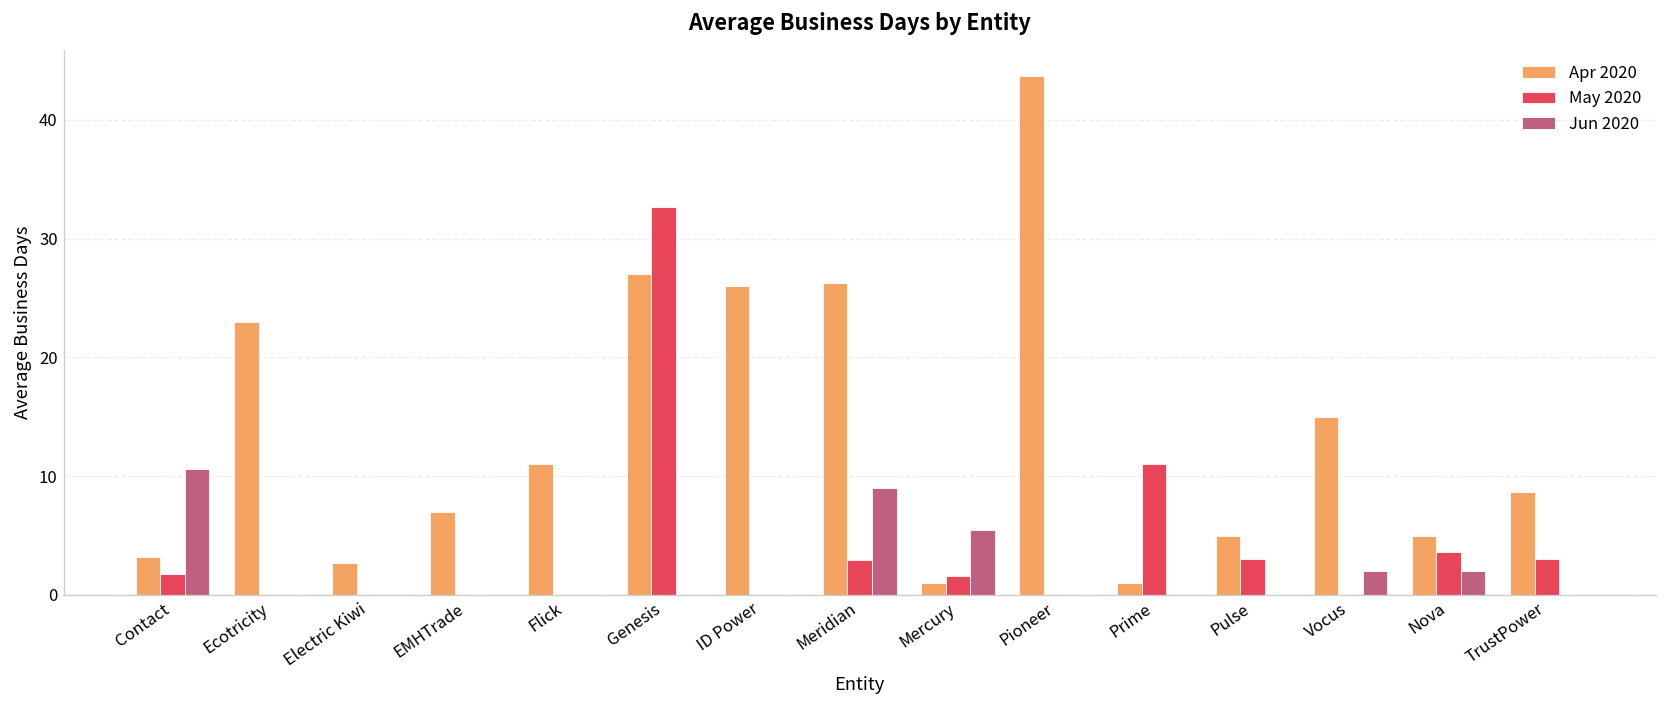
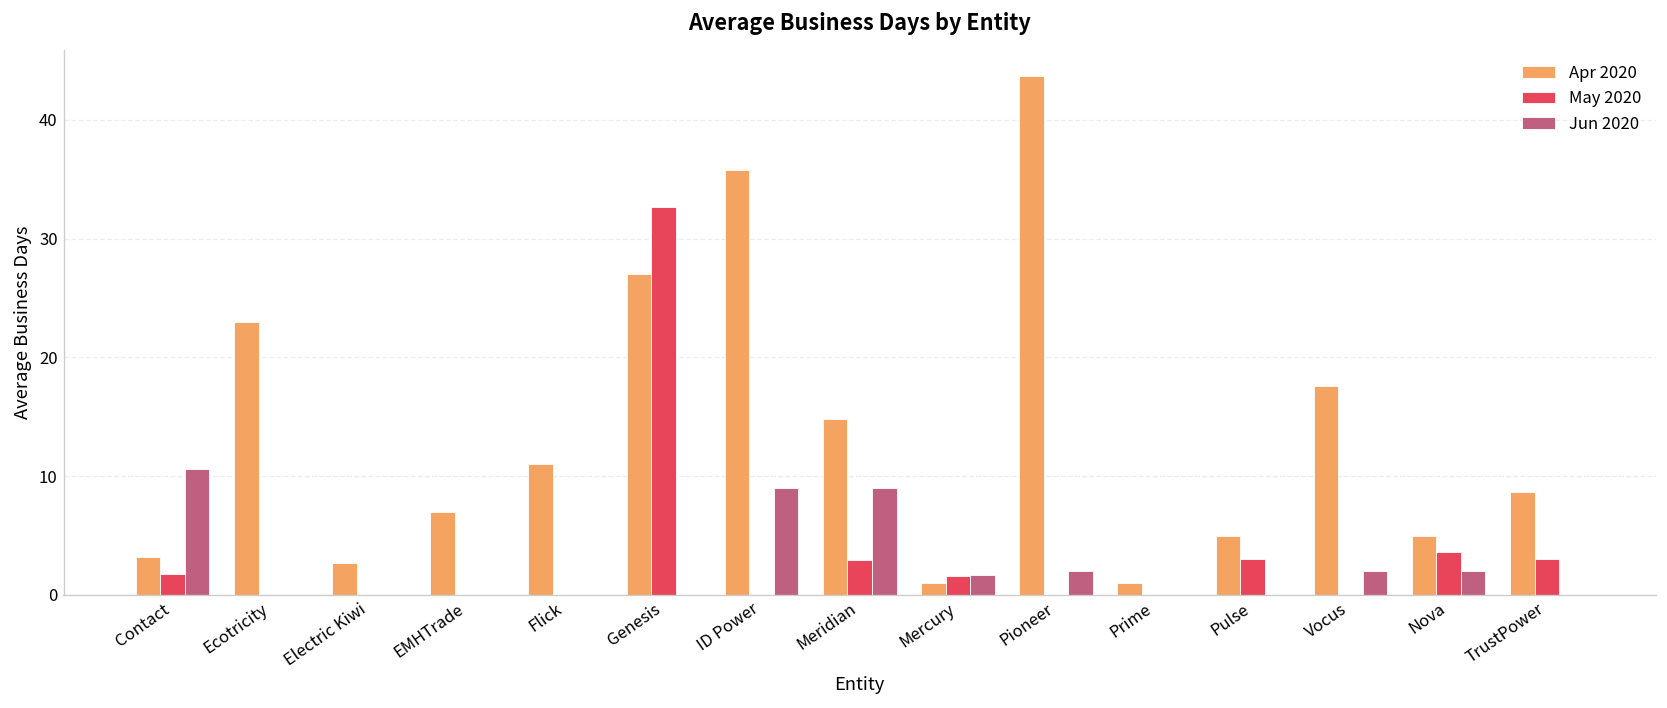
  {
    "Apr 2020": {
      "Contact": 3,
      "Ecotricity": 23,
      "Electric Kiwi": 3,
      "EMHTrade": 7,
      "Flick": 11,
      "Genesis": 27,
-     "ID Power": 26,
-     "Meridian": 26,
+     "ID Power": 36,
+     "Meridian": 15,
      "Mercury": 1,
      "Pioneer": 44,
      "Prime": 1,
      "Pulse": 5,
-     "Vocus": 15,
+     "Vocus": 18,
      "Nova": 5,
      "TrustPower": 9
    },
    "May 2020": {
      "Contact": 2,
      "Ecotricity": 0,
      "Electric Kiwi": 0,
      "EMHTrade": 0,
      "Flick": 0,
      "Genesis": 33,
      "ID Power": 0,
      "Meridian": 3,
      "Mercury": 2,
      "Pioneer": 0,
-     "Prime": 11,
+     "Prime": 0,
      "Pulse": 3,
      "Vocus": 0,
      "Nova": 4,
      "TrustPower": 3
    },
    "Jun 2020": {
      "Contact": 11,
      "Ecotricity": 0,
      "Electric Kiwi": 0,
      "EMHTrade": 0,
      "Flick": 0,
      "Genesis": 0,
-     "ID Power": 0,
+     "ID Power": 9,
      "Meridian": 9,
-     "Mercury": 6,
-     "Pioneer": 0,
+     "Mercury": 2,
+     "Pioneer": 2,
      "Prime": 0,
      "Pulse": 0,
      "Vocus": 2,
      "Nova": 2,
      "TrustPower": 0
    }
  }
